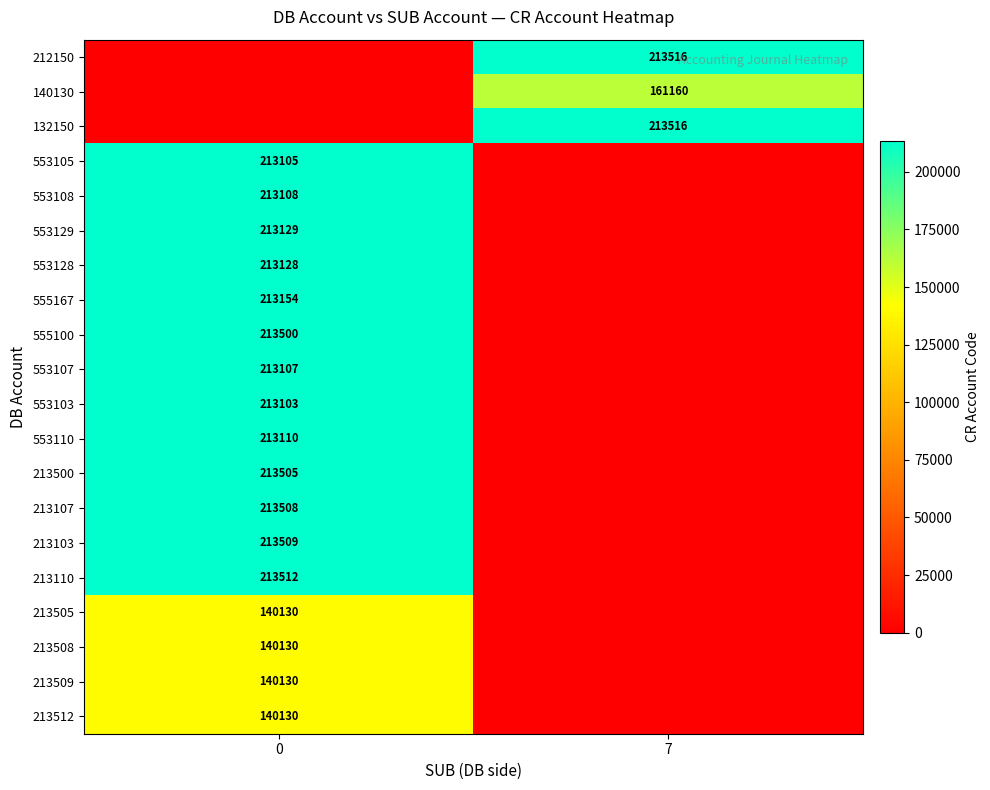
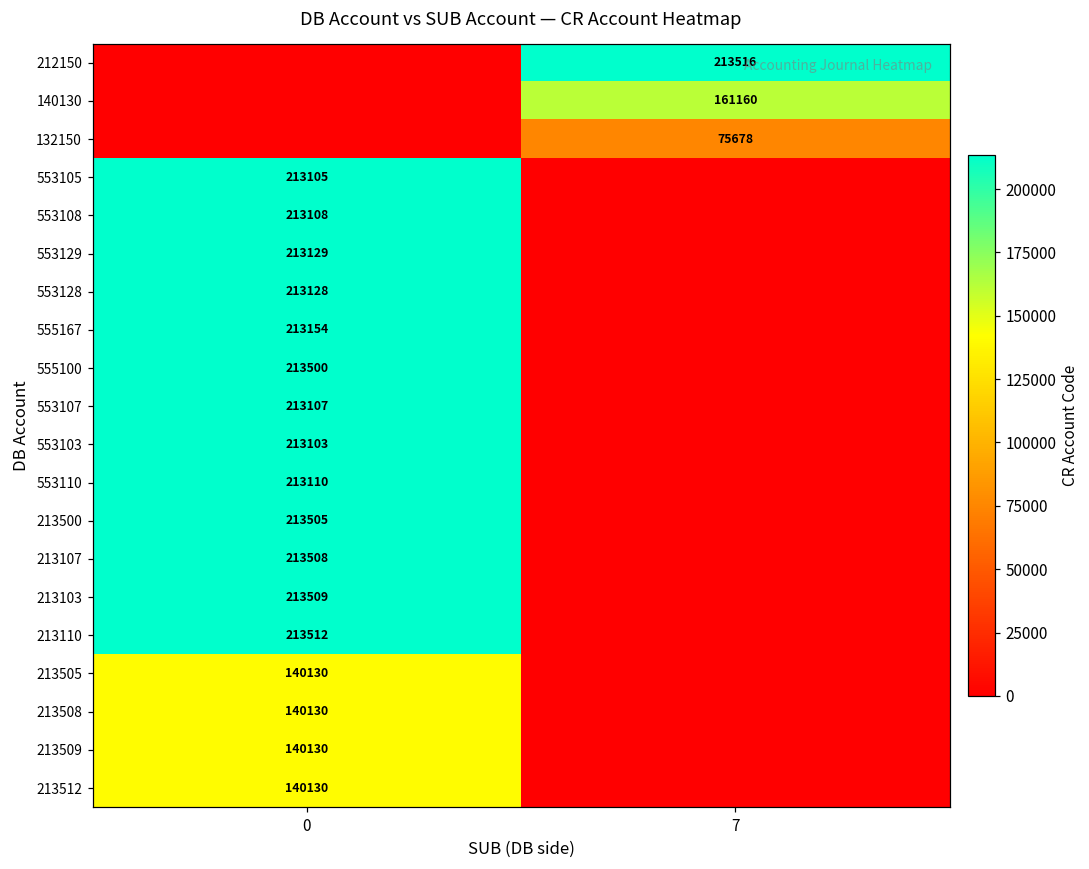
  {
    "140130": {
      "7": 161160
    },
    "132150": {
-     "7": 213516
+     "7": 75678
    },
    "553105": {
      "0": 213105
    },
    "553108": {
      "0": 213108
    },
    "553129": {
      "0": 213129
    },
    "553128": {
      "0": 213128
    },
    "555167": {
      "0": 213154
    },
    "555100": {
      "0": 213500
    },
    "553107": {
      "0": 213107
    },
    "553103": {
      "0": 213103
    },
    "553110": {
      "0": 213110
    },
    "213500": {
      "0": 213505
    },
    "213107": {
      "0": 213508
    },
    "213103": {
      "0": 213509
    },
    "213110": {
      "0": 213512
    },
    "213505": {
      "0": 140130
    },
    "213508": {
      "0": 140130
    },
    "213509": {
      "0": 140130
    },
    "213512": {
      "0": 140130
    }
  }
